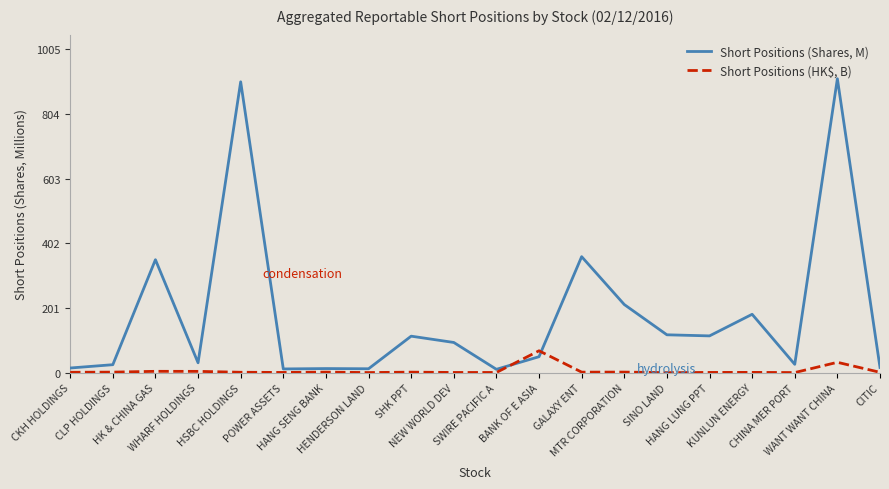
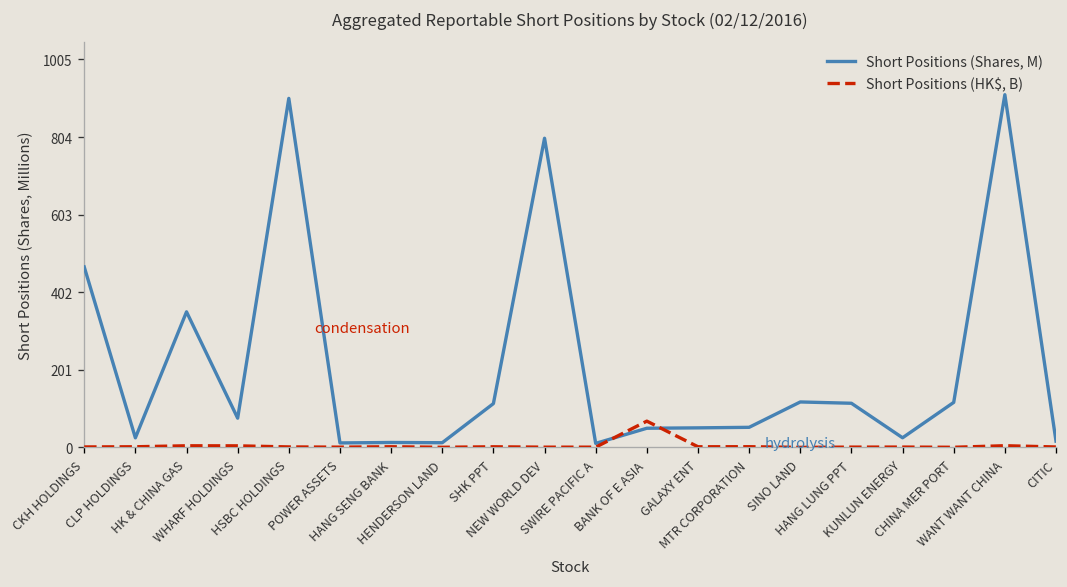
  {
    "Short Positions (Shares, M)": {
-     "CKH HOLDINGS": 10,
+     "CKH HOLDINGS": 470,
      "CLP HOLDINGS": 20,
      "HK & CHINA GAS": 350,
-     "WHARF HOLDINGS": 30,
+     "WHARF HOLDINGS": 80,
      "HSBC HOLDINGS": 900,
      "POWER ASSETS": 10,
      "HANG SENG BANK": 10,
      "HENDERSON LAND": 10,
      "SHK PPT": 110,
-     "NEW WORLD DEV": 90,
+     "NEW WORLD DEV": 800,
      "SWIRE PACIFIC A": 10,
      "BANK OF E ASIA": 50,
-     "GALAXY ENT": 360,
-     "MTR CORPORATION": 210,
+     "GALAXY ENT": 50,
+     "MTR CORPORATION": 50,
      "SINO LAND": 120,
      "HANG LUNG PPT": 110,
-     "KUNLUN ENERGY": 180,
-     "CHINA MER PORT": 30,
+     "KUNLUN ENERGY": 30,
+     "CHINA MER PORT": 120,
      "WANT WANT CHINA": 910,
      "CITIC": 20
    },
    "Short Positions (HK$, B)": {
      "CKH HOLDINGS": 0,
      "CLP HOLDINGS": 0,
      "HK & CHINA GAS": 0,
      "WHARF HOLDINGS": 0,
      "HSBC HOLDINGS": 0,
      "POWER ASSETS": 0,
      "HANG SENG BANK": 0,
      "HENDERSON LAND": 0,
      "SHK PPT": 0,
      "NEW WORLD DEV": 0,
      "SWIRE PACIFIC A": 0,
      "BANK OF E ASIA": 70,
      "GALAXY ENT": 0,
      "MTR CORPORATION": 0,
      "SINO LAND": 0,
      "HANG LUNG PPT": 0,
      "KUNLUN ENERGY": 0,
      "CHINA MER PORT": 0,
-     "WANT WANT CHINA": 30,
+     "WANT WANT CHINA": 0,
      "CITIC": 0
    }
  }
